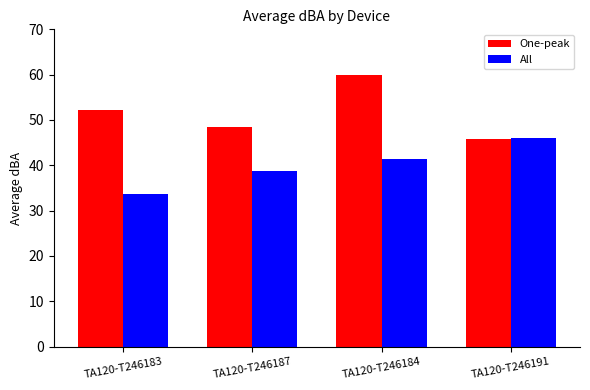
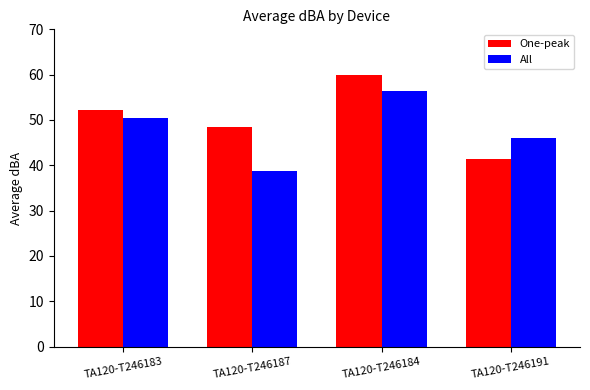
  {
    "One-peak": {
      "TA120-T246183": 52,
      "TA120-T246187": 49,
      "TA120-T246184": 60,
-     "TA120-T246191": 46
+     "TA120-T246191": 41
    },
    "All": {
-     "TA120-T246183": 34,
+     "TA120-T246183": 51,
      "TA120-T246187": 39,
-     "TA120-T246184": 41,
+     "TA120-T246184": 57,
      "TA120-T246191": 46
    }
  }
